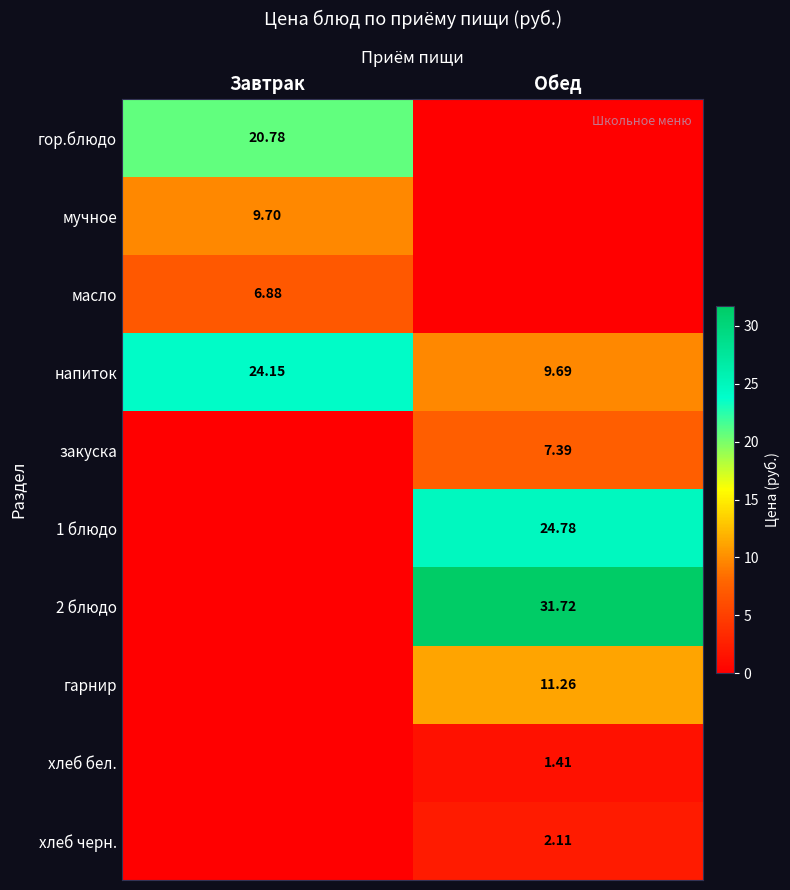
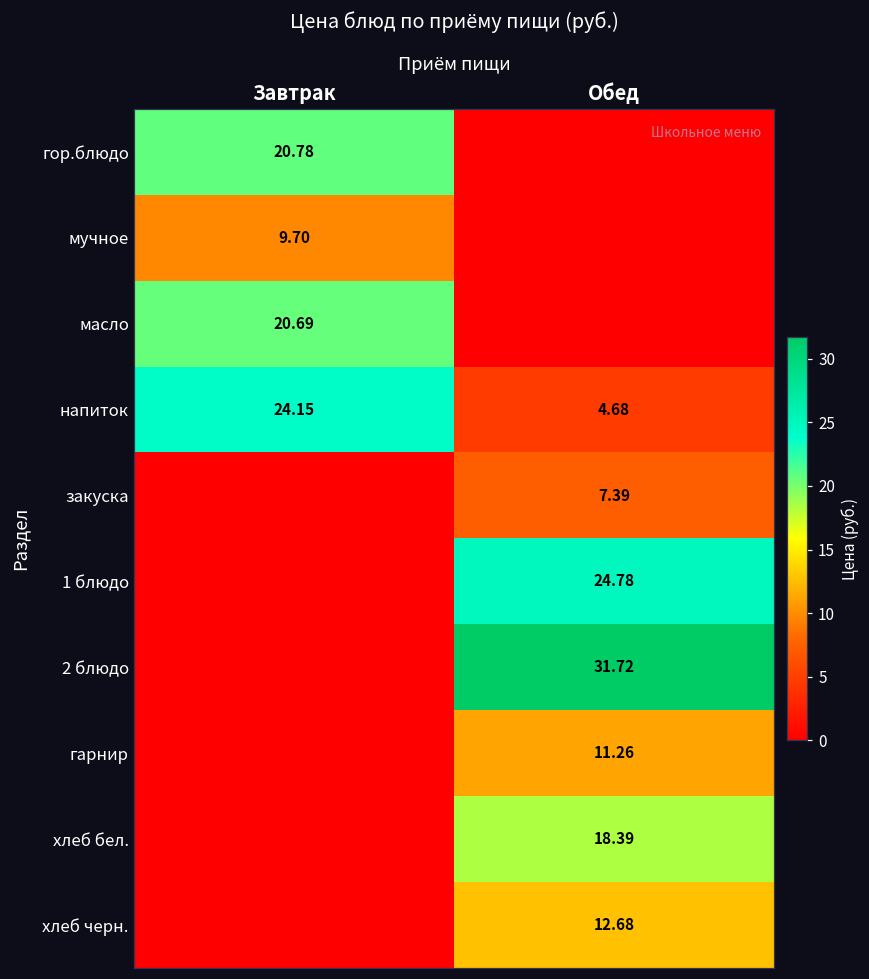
  {
    "гор.блюдо": {
      "Завтрак": 20.78
    },
    "мучное": {
      "Завтрак": 9.70
    },
    "масло": {
-     "Завтрак": 6.88
+     "Завтрак": 20.69
    },
    "напиток": {
      "Завтрак": 24.15,
-     "Обед": 9.69
+     "Обед": 4.68
    },
    "закуска": {
      "Обед": 7.39
    },
    "1 блюдо": {
      "Обед": 24.78
    },
    "2 блюдо": {
      "Обед": 31.72
    },
    "гарнир": {
      "Обед": 11.26
    },
    "хлеб бел.": {
-     "Обед": 1.41
+     "Обед": 18.39
    },
    "хлеб черн.": {
-     "Обед": 2.11
+     "Обед": 12.68
    }
  }
